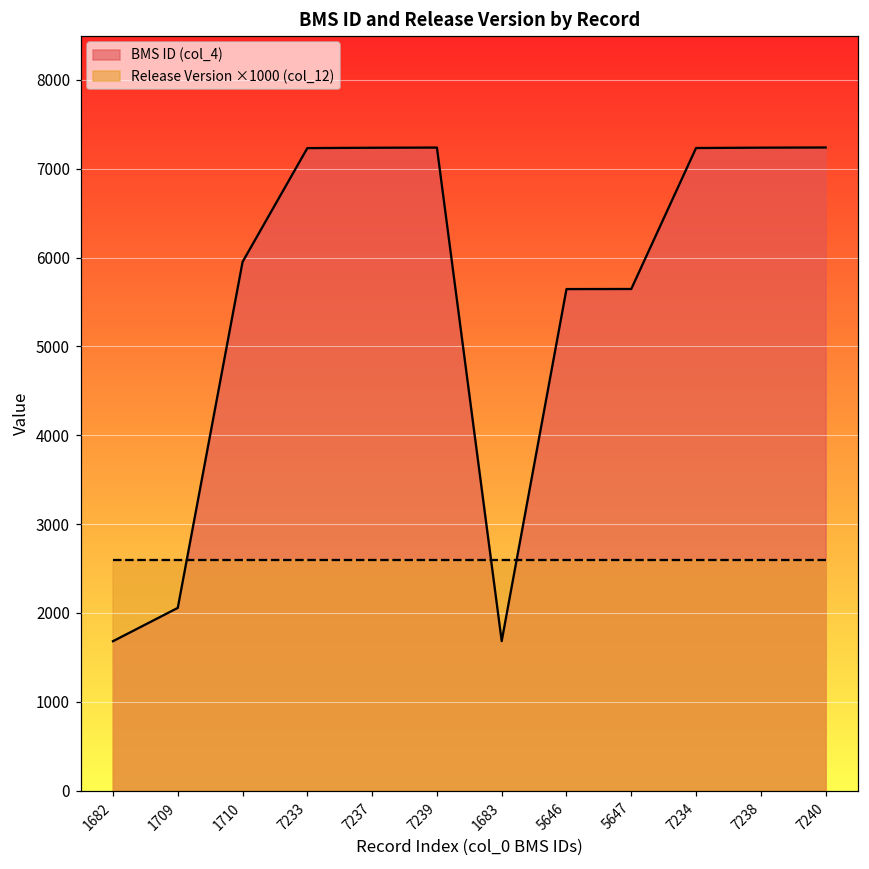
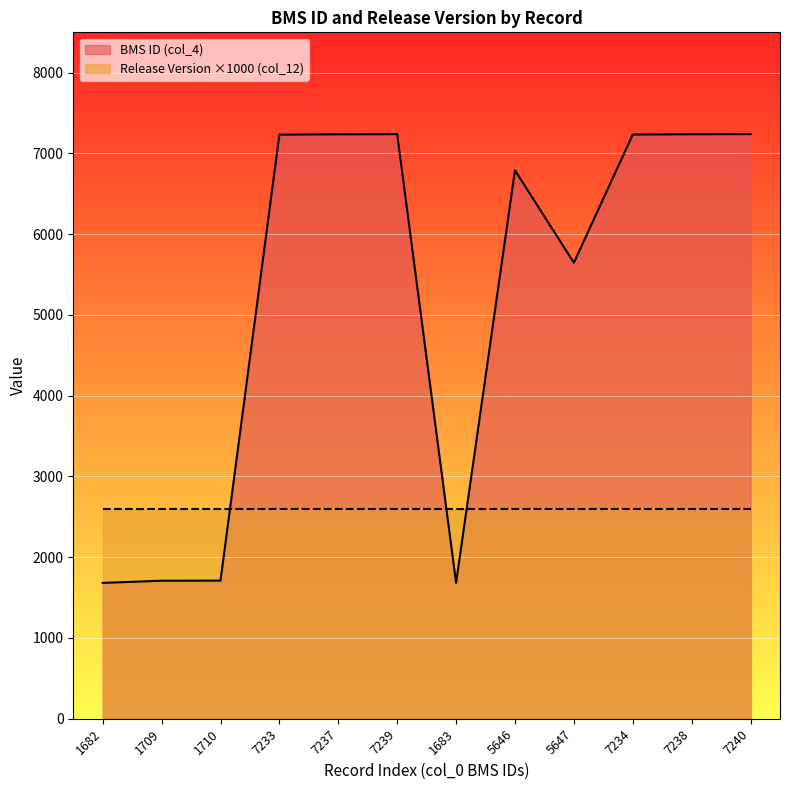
  {
    "BMS ID (col_4)": {
      "1682": 1700,
-     "1709": 2100,
-     "1710": 6000,
+     "1709": 1700,
+     "1710": 1700,
      "7233": 7200,
      "7237": 7200,
      "7239": 7200,
      "1683": 1700,
-     "5646": 5600,
+     "5646": 6800,
      "5647": 5600,
      "7234": 7200,
      "7238": 7200,
      "7240": 7200
    },
    "Release Version ×1000 (col_12)": {
      "1682": 2600,
      "1709": 2600,
      "1710": 2600,
      "7233": 2600,
      "7237": 2600,
      "7239": 2600,
      "1683": 2600,
      "5646": 2600,
      "5647": 2600,
      "7234": 2600,
      "7238": 2600,
      "7240": 2600
    }
  }
